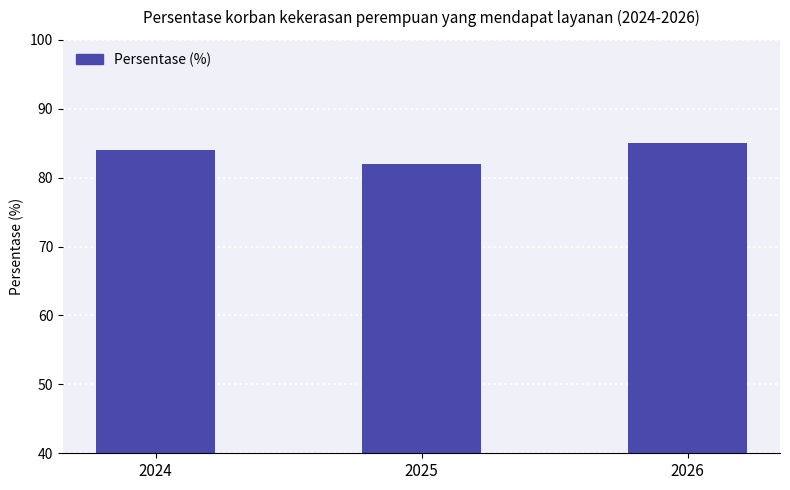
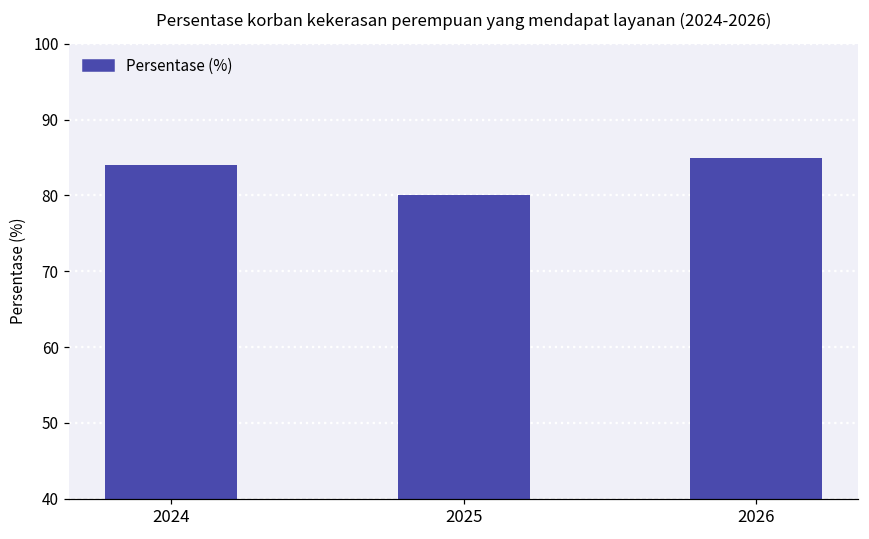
  {
    "2024": 84,
-   "2025": 82,
+   "2025": 80,
    "2026": 85
  }
